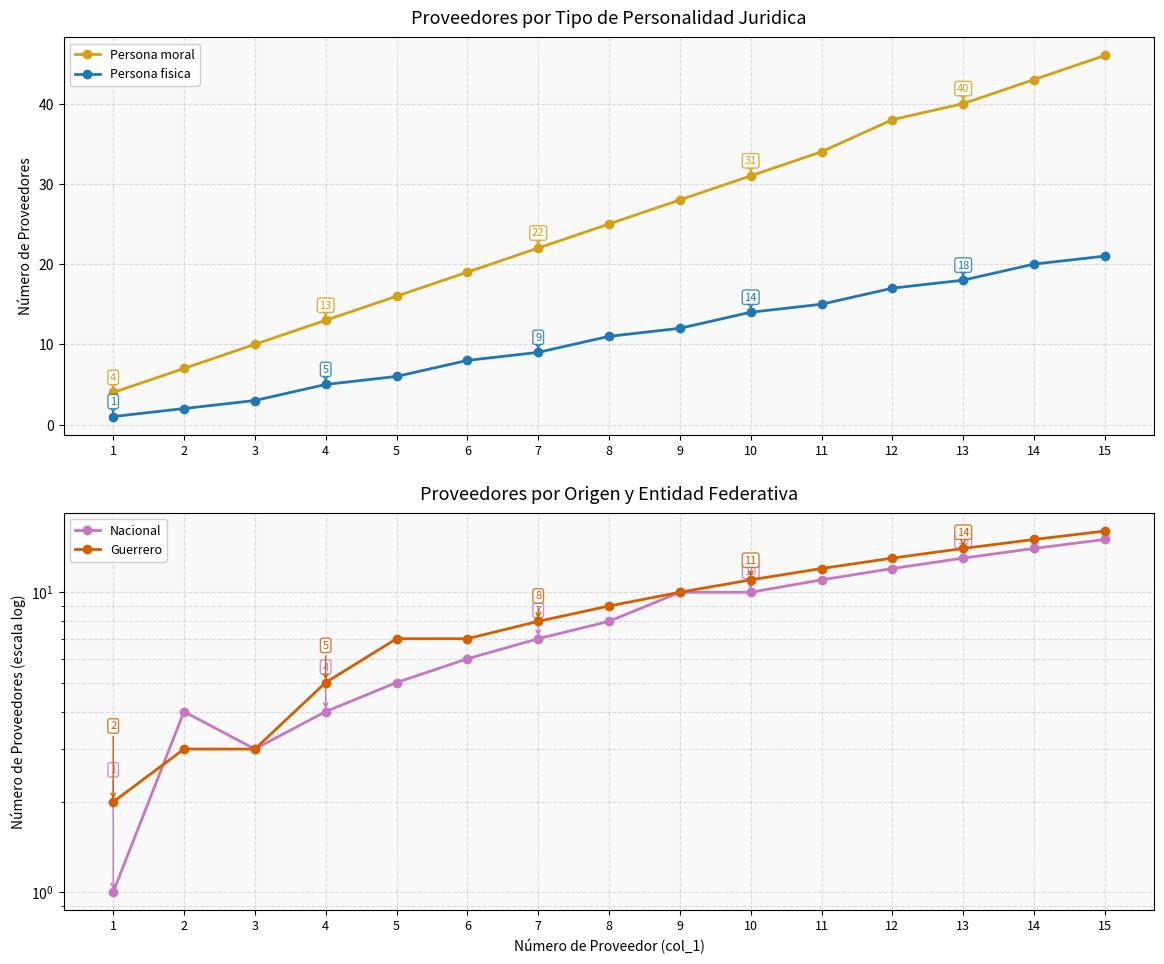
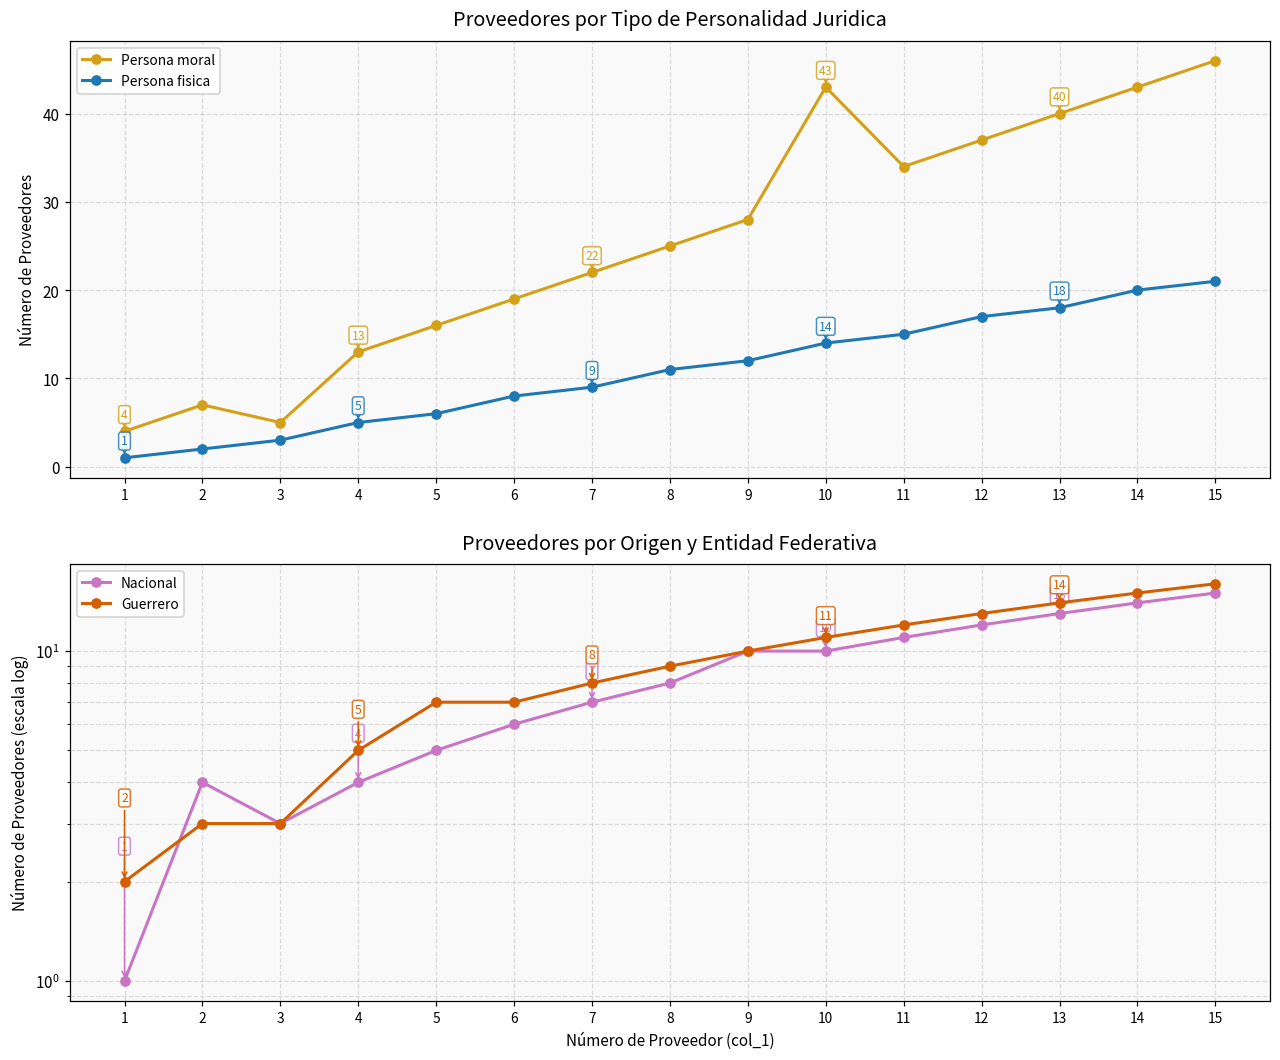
  {
    "Proveedores por Tipo de Personalidad Juridica": {
      "Persona moral": {
-       "3": 10,
-       "10": 31,
-       "12": 38
+       "3": 5,
+       "10": 43,
+       "12": 37
      },
      "Persona fisica": {
        "2": 2,
        "3": 3,
        "5": 6,
        "6": 8,
        "8": 11,
        "9": 12,
        "11": 15,
        "12": 17,
        "14": 20,
        "15": 21
      }
    },
    "Proveedores por Origen y Entidad Federativa": {
      "Nacional": {
        "1": 1.00,
        "2": 4.0,
        "5": 5.0,
        "6": 6.0,
        "8": 8.0,
        "11": 11.0,
        "12": 12.0,
        "14": 14,
        "15": 15
      },
      "Guerrero": {
        "2": 3.0,
        "5": 7.0,
        "6": 7.0,
        "8": 9.0,
        "11": 12.0,
        "12": 13.0,
        "14": 15,
        "15": 16
      }
    }
  }
